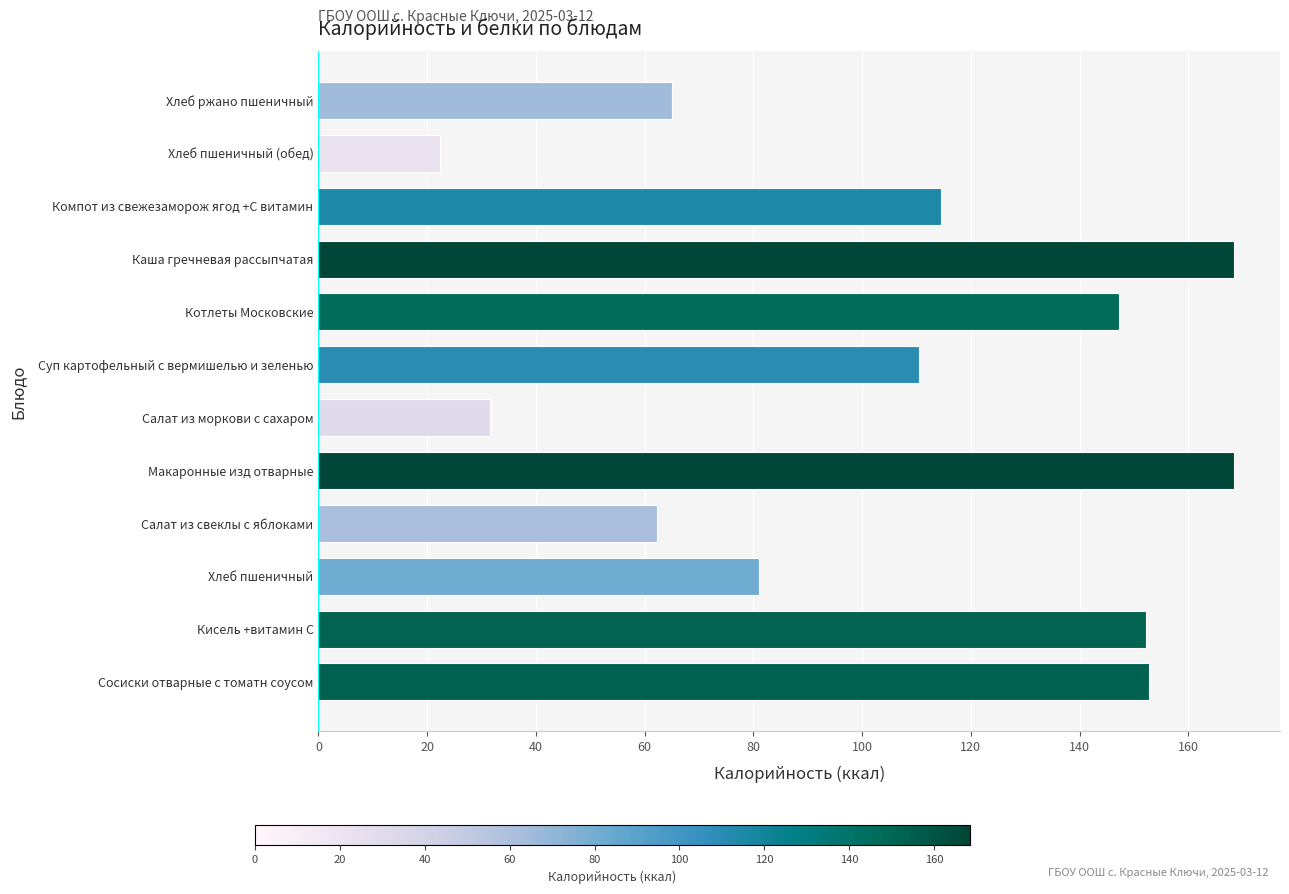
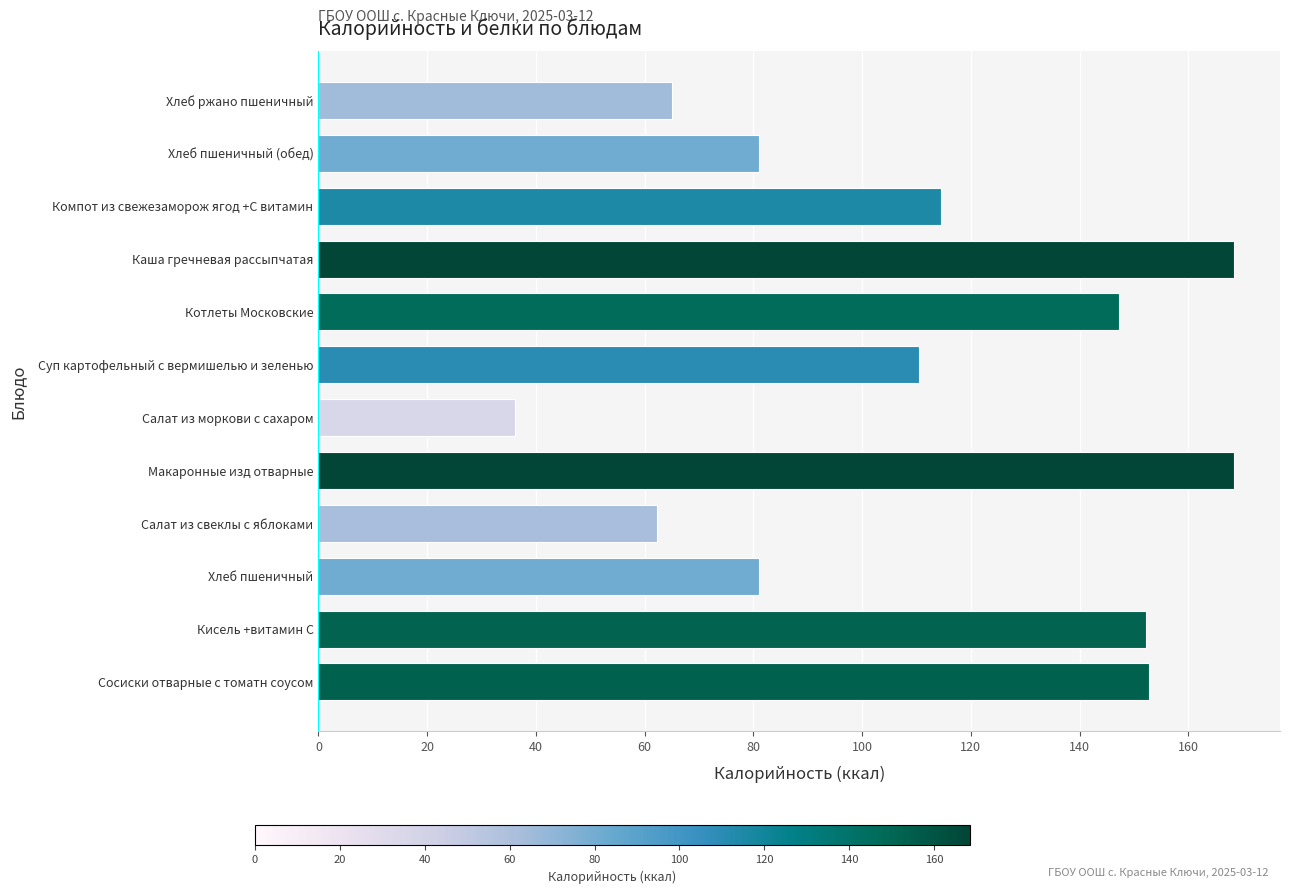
  {
    "Хлеб ржано пшеничный": 65,
-   "Хлеб пшеничный (обед)": 22,
+   "Хлеб пшеничный (обед)": 81,
    "Компот из свежезаморож ягод +С витамин": 115,
    "Каша гречневая рассыпчатая": 168,
    "Котлеты Московские": 147,
    "Суп картофельный с вермишелью и зеленью": 111,
-   "Салат из моркови с сахаром": 32,
+   "Салат из моркови с сахаром": 36,
    "Макаронные изд отварные": 168,
    "Салат из свеклы с яблоками": 62,
    "Хлеб пшеничный": 81,
    "Кисель +витамин С": 152,
    "Сосиски отварные с томатн соусом": 153
  }
